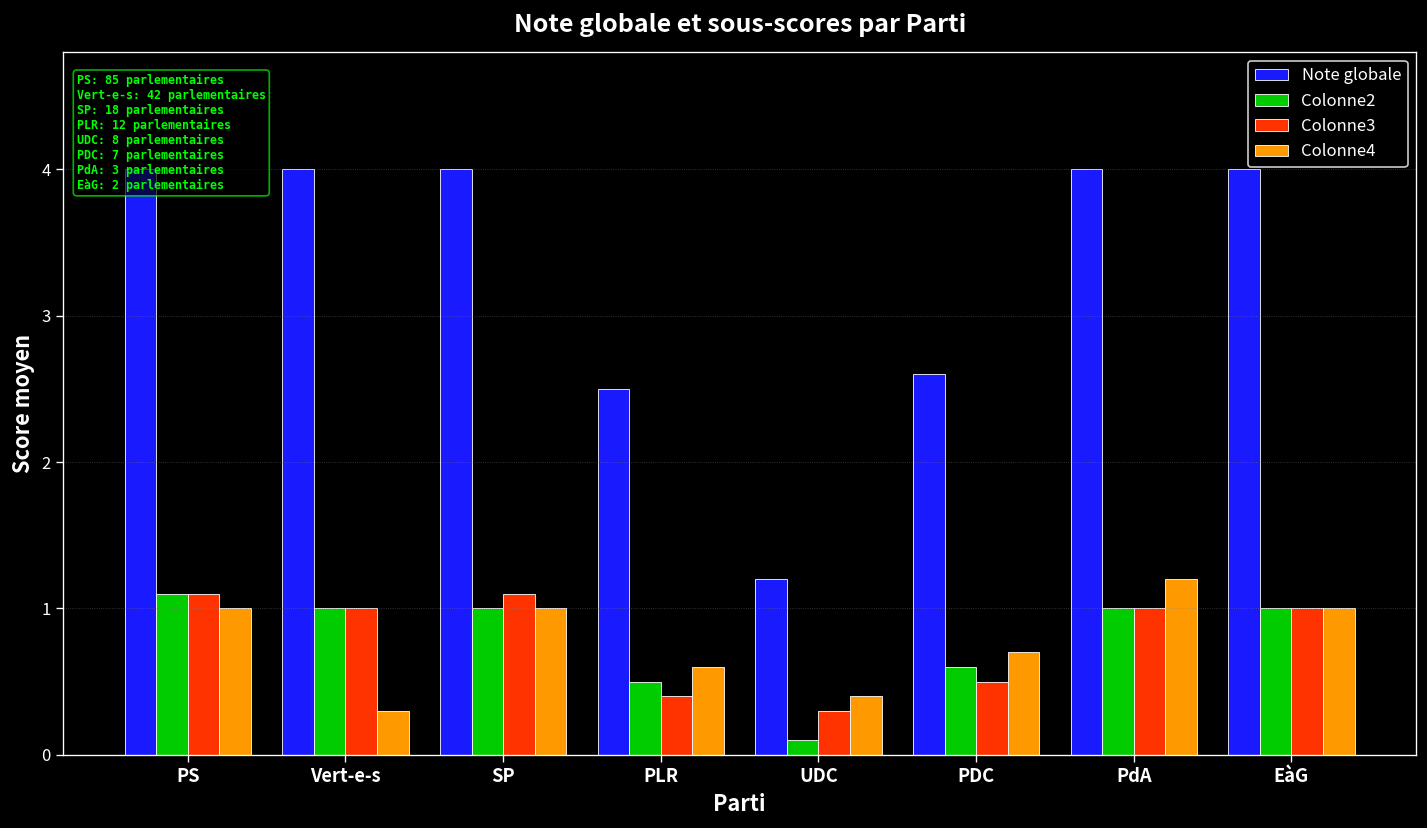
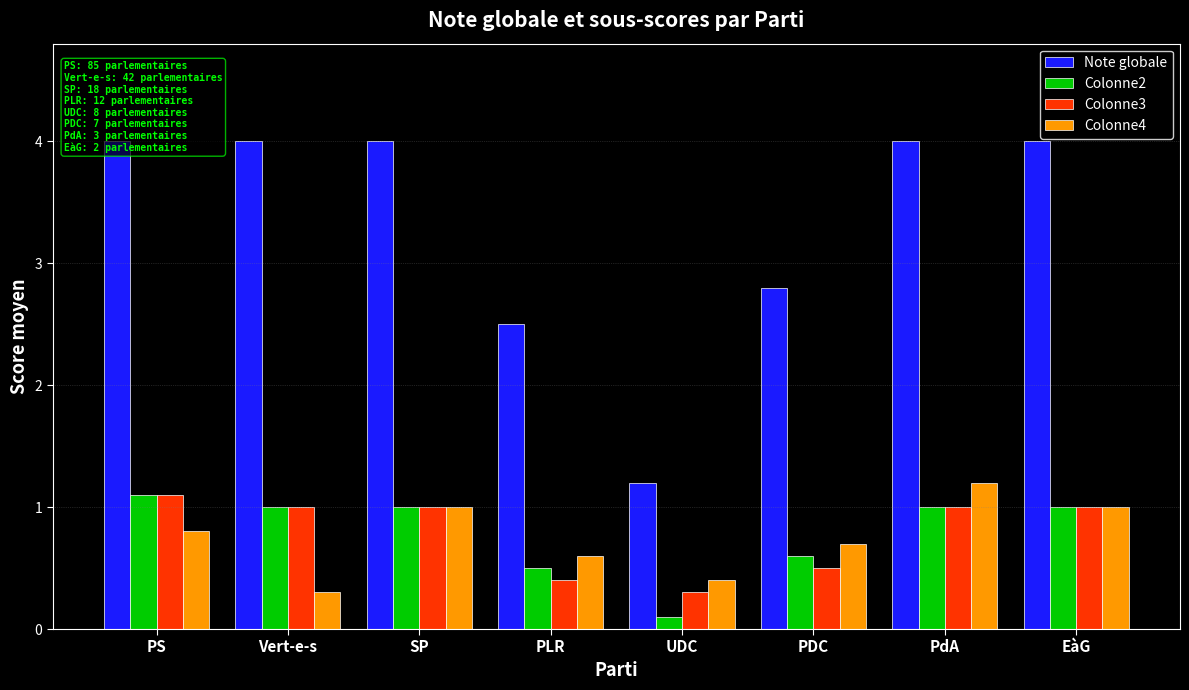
  {
    "Note globale": {
      "Vert-e-s": 4.0,
      "SP": 4.0,
      "PLR": 2.5,
      "UDC": 1.2,
-     "PDC": 2.6,
+     "PDC": 2.8,
      "PdA": 4.0,
      "EàG": 4.0
    },
    "Colonne2": {
      "PS": 1.1,
      "Vert-e-s": 1.0,
      "SP": 1.0,
      "PLR": 0.5,
      "UDC": 0.1,
      "PDC": 0.6,
      "PdA": 1.0,
      "EàG": 1.0
    },
    "Colonne3": {
      "PS": 1.1,
      "Vert-e-s": 1.0,
-     "SP": 1.1,
+     "SP": 1.0,
      "PLR": 0.4,
      "UDC": 0.3,
      "PDC": 0.5,
      "PdA": 1.0,
      "EàG": 1.0
    },
    "Colonne4": {
-     "PS": 1.0,
+     "PS": 0.8,
      "Vert-e-s": 0.3,
      "SP": 1.0,
      "PLR": 0.6,
      "UDC": 0.4,
      "PDC": 0.7,
      "PdA": 1.2,
      "EàG": 1.0
    }
  }
